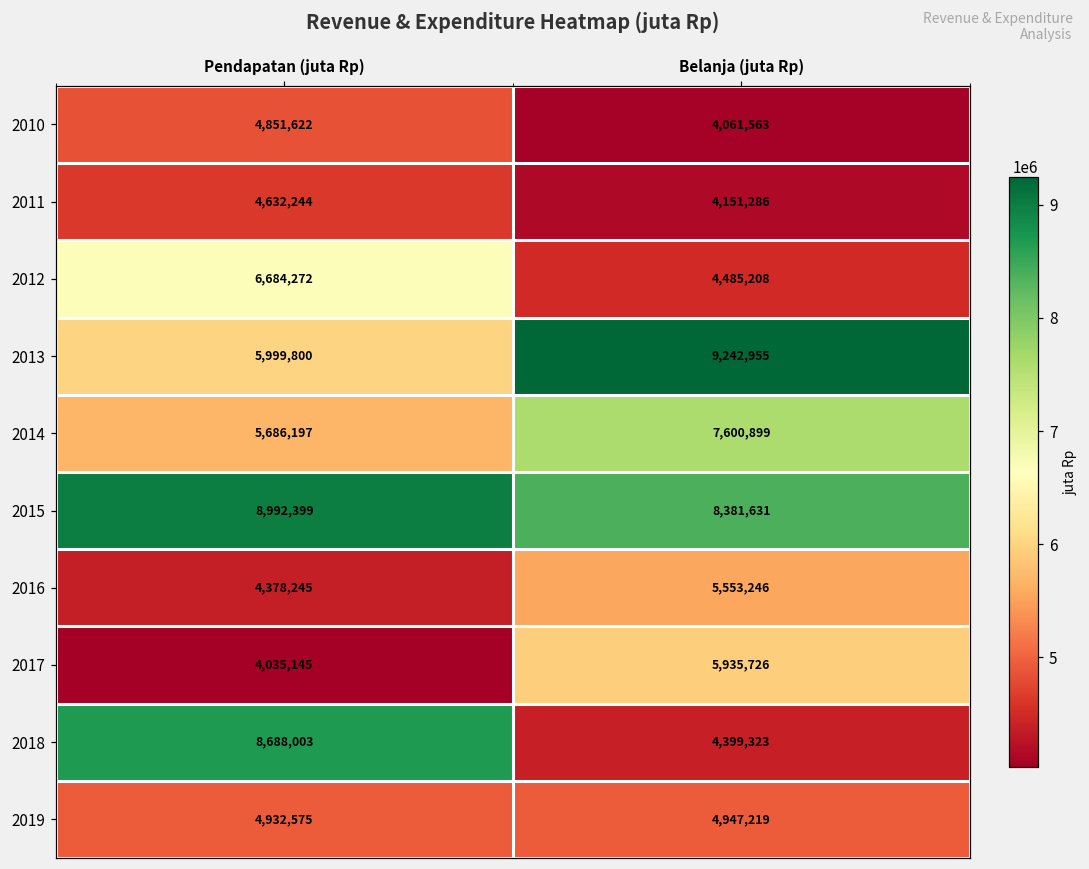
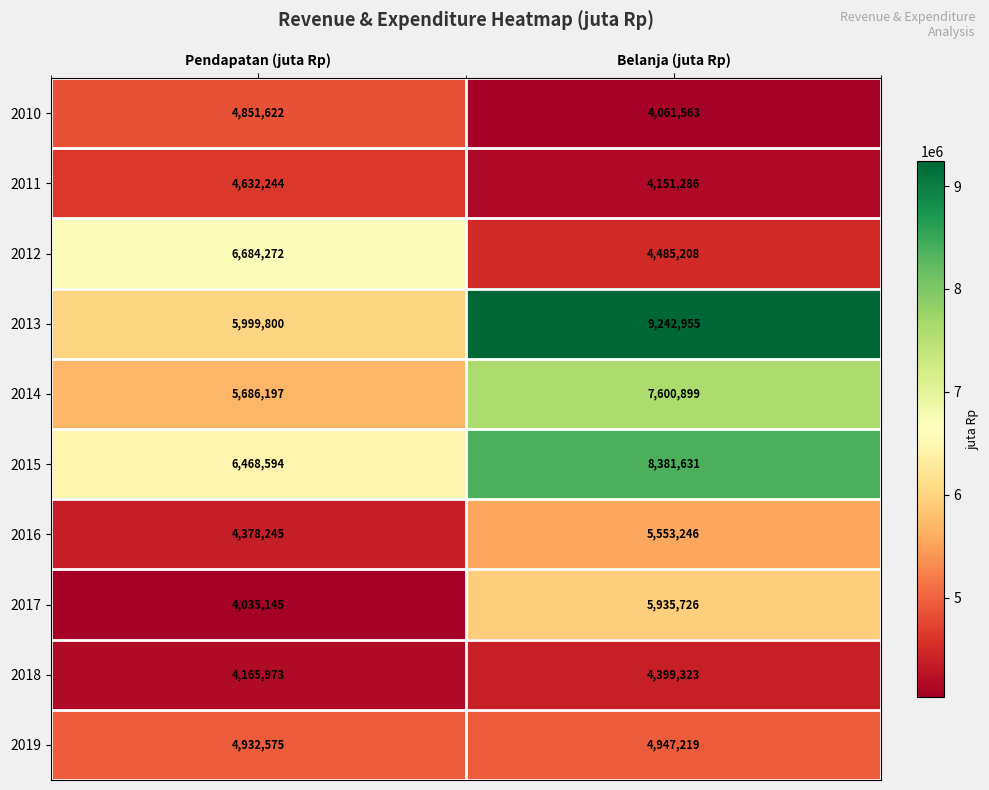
  {
    "2010": {
      "Pendapatan (juta Rp)": "4,851,622",
      "Belanja (juta Rp)": "4,061,563"
    },
    "2011": {
      "Pendapatan (juta Rp)": "4,632,244",
      "Belanja (juta Rp)": "4,151,286"
    },
    "2012": {
      "Pendapatan (juta Rp)": "6,684,272",
      "Belanja (juta Rp)": "4,485,208"
    },
    "2013": {
      "Pendapatan (juta Rp)": "5,999,800",
      "Belanja (juta Rp)": "9,242,955"
    },
    "2014": {
      "Pendapatan (juta Rp)": "5,686,197",
      "Belanja (juta Rp)": "7,600,899"
    },
    "2015": {
-     "Pendapatan (juta Rp)": "8,992,399",
+     "Pendapatan (juta Rp)": "6,468,594",
      "Belanja (juta Rp)": "8,381,631"
    },
    "2016": {
      "Pendapatan (juta Rp)": "4,378,245",
      "Belanja (juta Rp)": "5,553,246"
    },
    "2017": {
      "Pendapatan (juta Rp)": "4,035,145",
      "Belanja (juta Rp)": "5,935,726"
    },
    "2018": {
-     "Pendapatan (juta Rp)": "8,688,003",
+     "Pendapatan (juta Rp)": "4,165,973",
      "Belanja (juta Rp)": "4,399,323"
    },
    "2019": {
      "Pendapatan (juta Rp)": "4,932,575",
      "Belanja (juta Rp)": "4,947,219"
    }
  }
